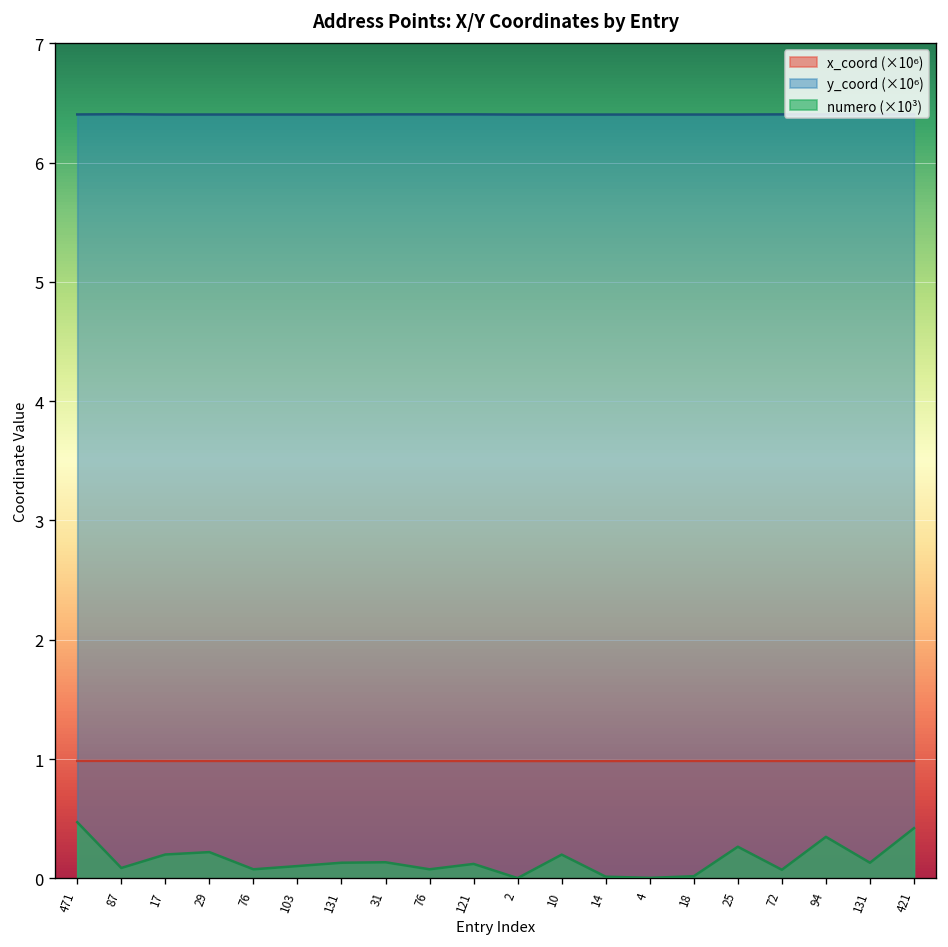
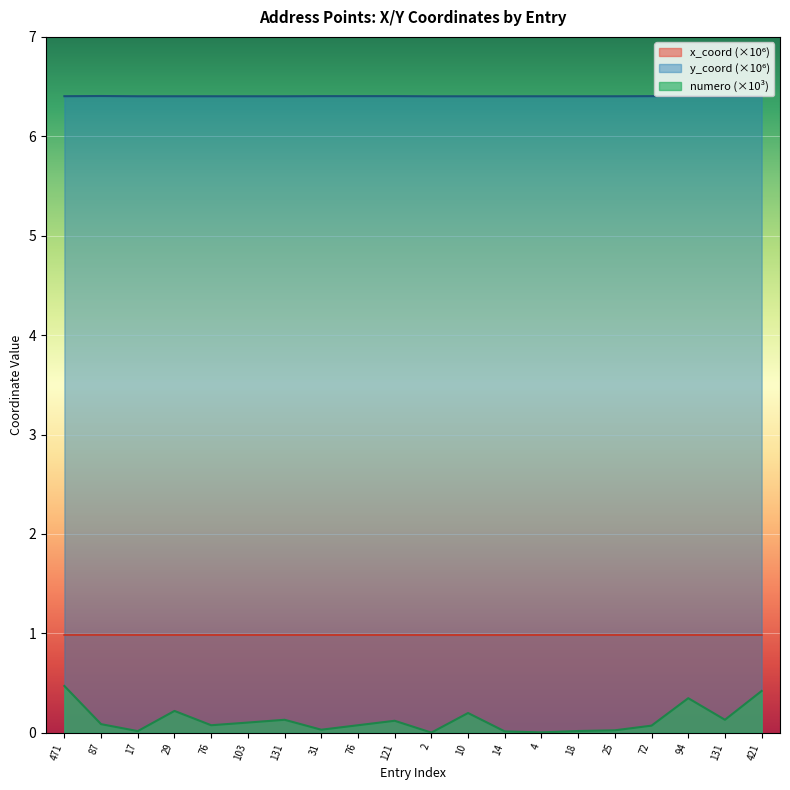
  {
    "x_coord (×10⁶)": {
      "471": 1.0,
      "87": 1.0,
      "17": 1.0,
      "29": 1.0,
      "103": 1.0,
      "31": 1.0,
      "121": 1.0,
      "2": 1.0,
      "10": 1.0,
      "14": 1.0,
      "4": 1.0,
      "18": 1.0,
      "25": 1.0,
      "72": 1.0,
      "94": 1.0,
      "421": 1.0
    },
    "y_coord (×10⁶)": {
      "471": 6.4,
      "87": 6.4,
      "17": 6.4,
      "29": 6.4,
      "103": 6.4,
      "31": 6.4,
      "121": 6.4,
      "2": 6.4,
      "10": 6.4,
      "14": 6.4,
      "4": 6.4,
      "18": 6.4,
      "25": 6.4,
      "72": 6.4
    },
    "numero (×10³)": {
      "471": 0.5,
      "87": 0.1,
-     "17": 0.2,
+     "17": 0.0,
      "29": 0.2,
      "103": 0.1,
-     "31": 0.1,
+     "31": 0.0,
      "121": 0.1,
      "2": 0.0,
      "10": 0.2,
      "14": 0.0,
      "4": 0.0,
      "18": 0.0,
-     "25": 0.3,
+     "25": 0.0,
      "72": 0.1,
      "94": 0.3,
      "421": 0.4
    }
  }
